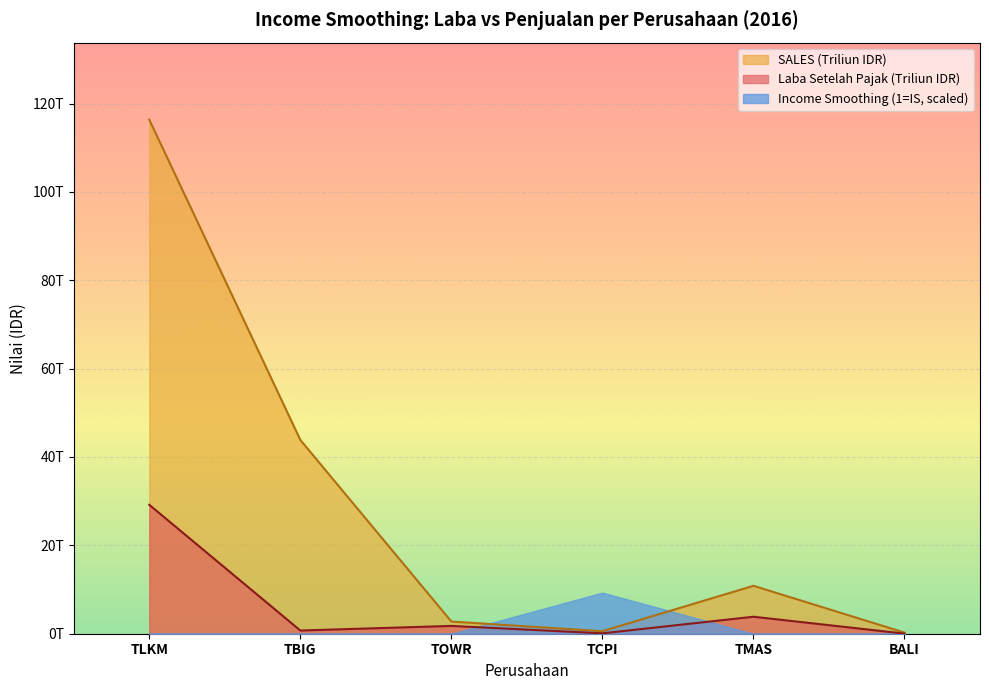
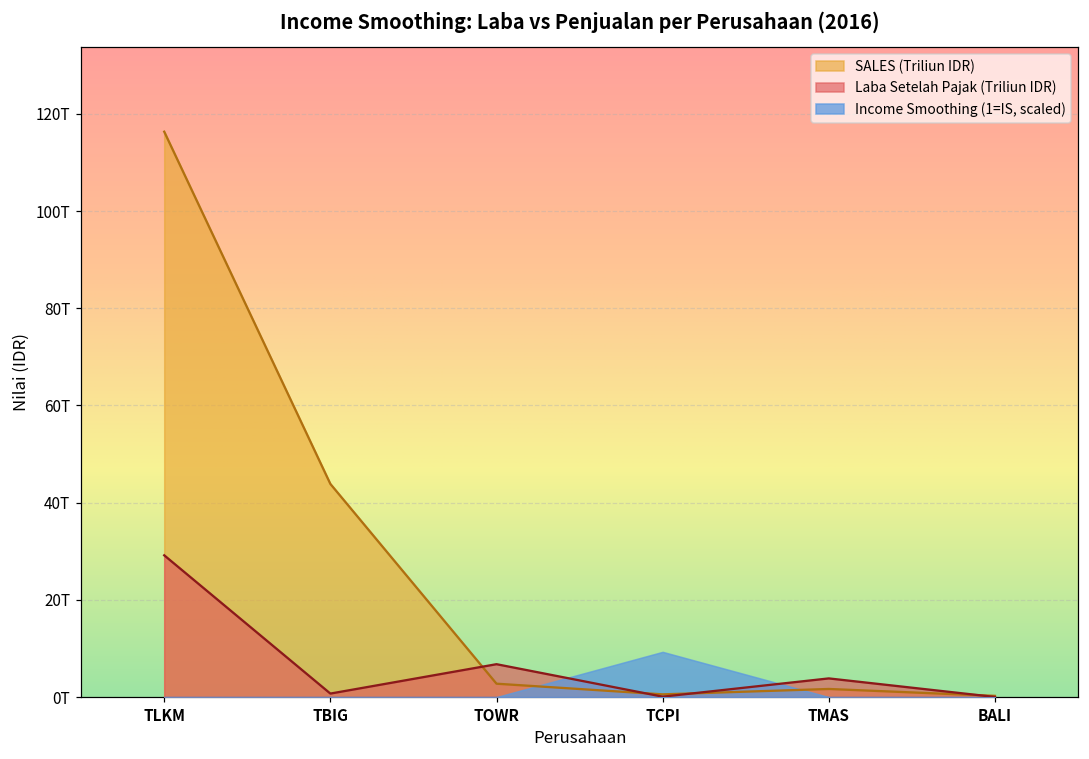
  {
    "SALES (Triliun IDR)": {
      "TLKM": "116T",
      "TBIG": "44T",
      "TOWR": "3T",
-     "TMAS": "11T"
+     "TMAS": "2T"
    },
    "Laba Setelah Pajak (Triliun IDR)": {
      "TLKM": "29T",
      "TBIG": "1T",
-     "TOWR": "2T",
+     "TOWR": "7T",
      "TMAS": "4T"
    },
    "Income Smoothing (1=IS, scaled)": {
      "TLKM": "0T",
      "TBIG": "0T",
      "TOWR": "0T",
      "TCPI": "9T",
      "TMAS": "0T"
    }
  }
